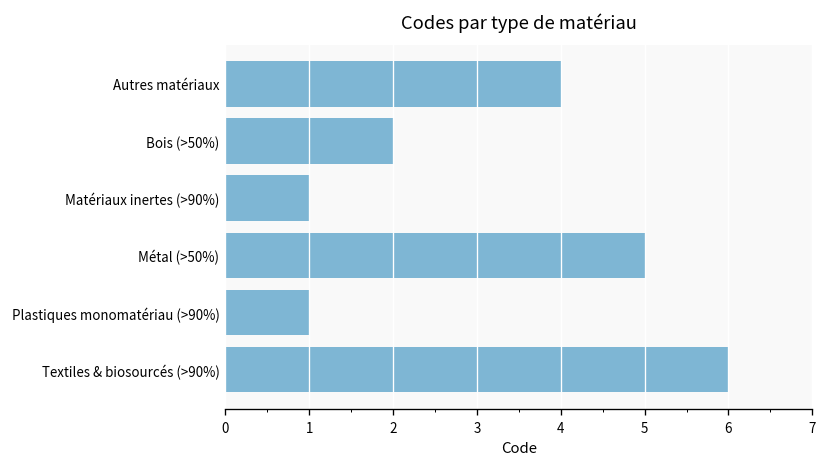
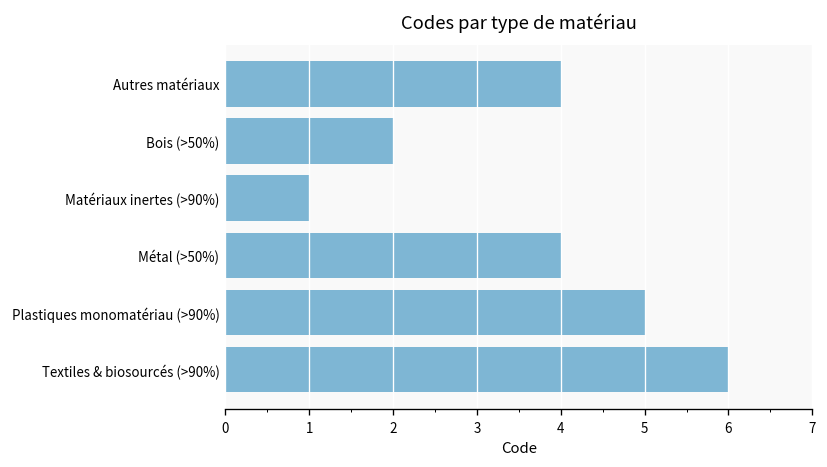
  {
    "Autres matériaux": 4,
    "Bois (>50%)": 2,
    "Matériaux inertes (>90%)": 1,
-   "Métal (>50%)": 5,
-   "Plastiques monomatériau (>90%)": 1,
+   "Métal (>50%)": 4,
+   "Plastiques monomatériau (>90%)": 5,
    "Textiles & biosourcés (>90%)": 6
  }
